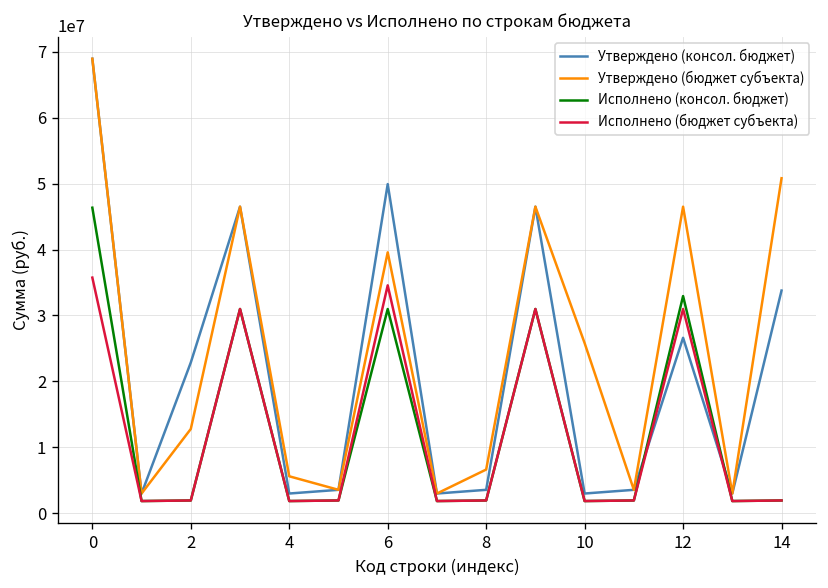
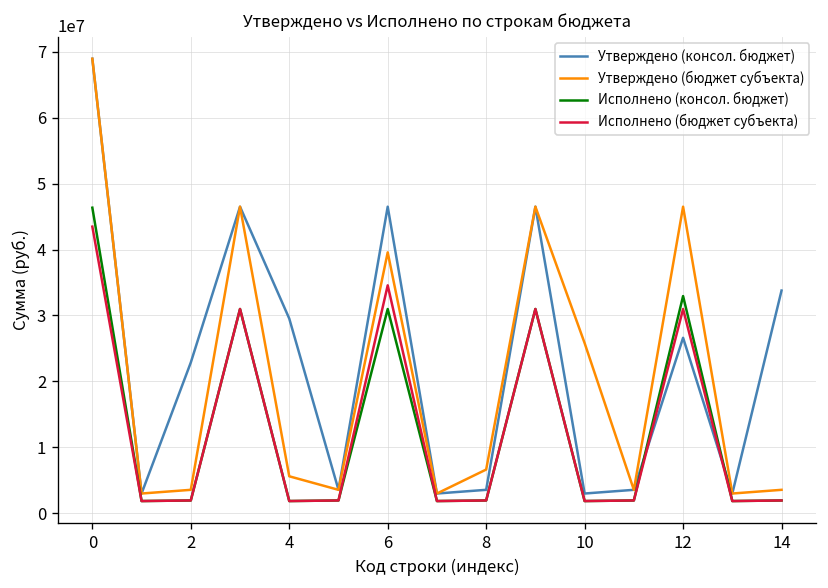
  {
    "Утверждено (консол. бюджет)": {
      "2": 23000000,
-     "4": 3000000,
-     "6": 50000000,
+     "4": 30000000,
+     "6": 47000000,
      "8": 4000000,
      "10": 3000000,
      "12": 27000000,
      "14": 34000000
    },
    "Утверждено (бюджет субъекта)": {
-     "2": 13000000,
+     "2": 4000000,
      "4": 6000000,
      "6": 40000000,
      "8": 7000000,
      "10": 26000000,
      "12": 47000000,
-     "14": 51000000
+     "14": 4000000
    },
    "Исполнено (консол. бюджет)": {
      "0": 46000000,
      "6": 31000000,
      "12": 33000000
    },
    "Исполнено (бюджет субъекта)": {
-     "0": 36000000,
+     "0": 43000000,
      "6": 35000000,
      "12": 31000000
    }
  }
